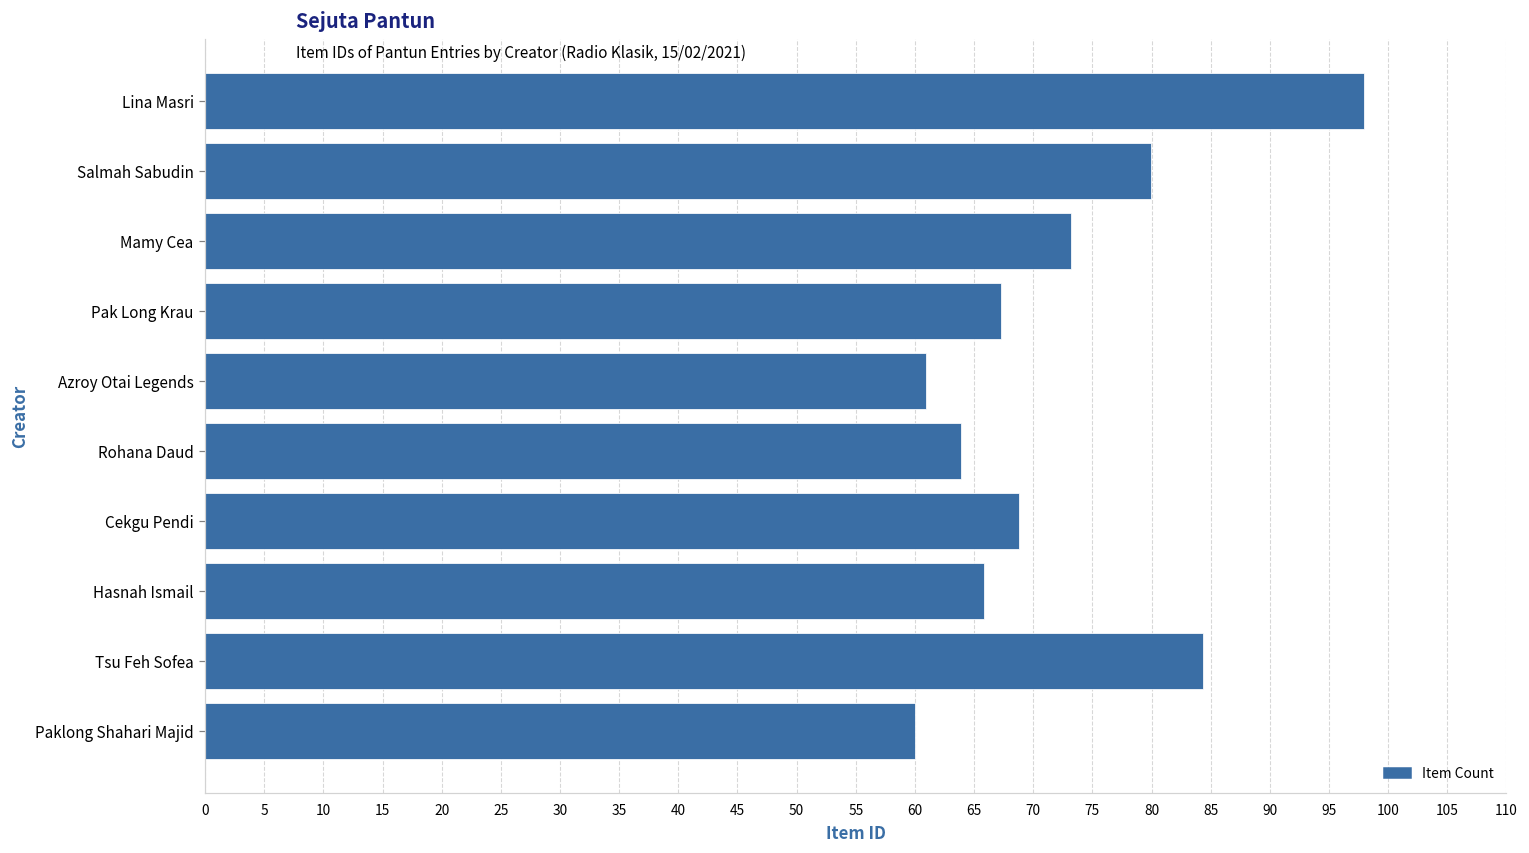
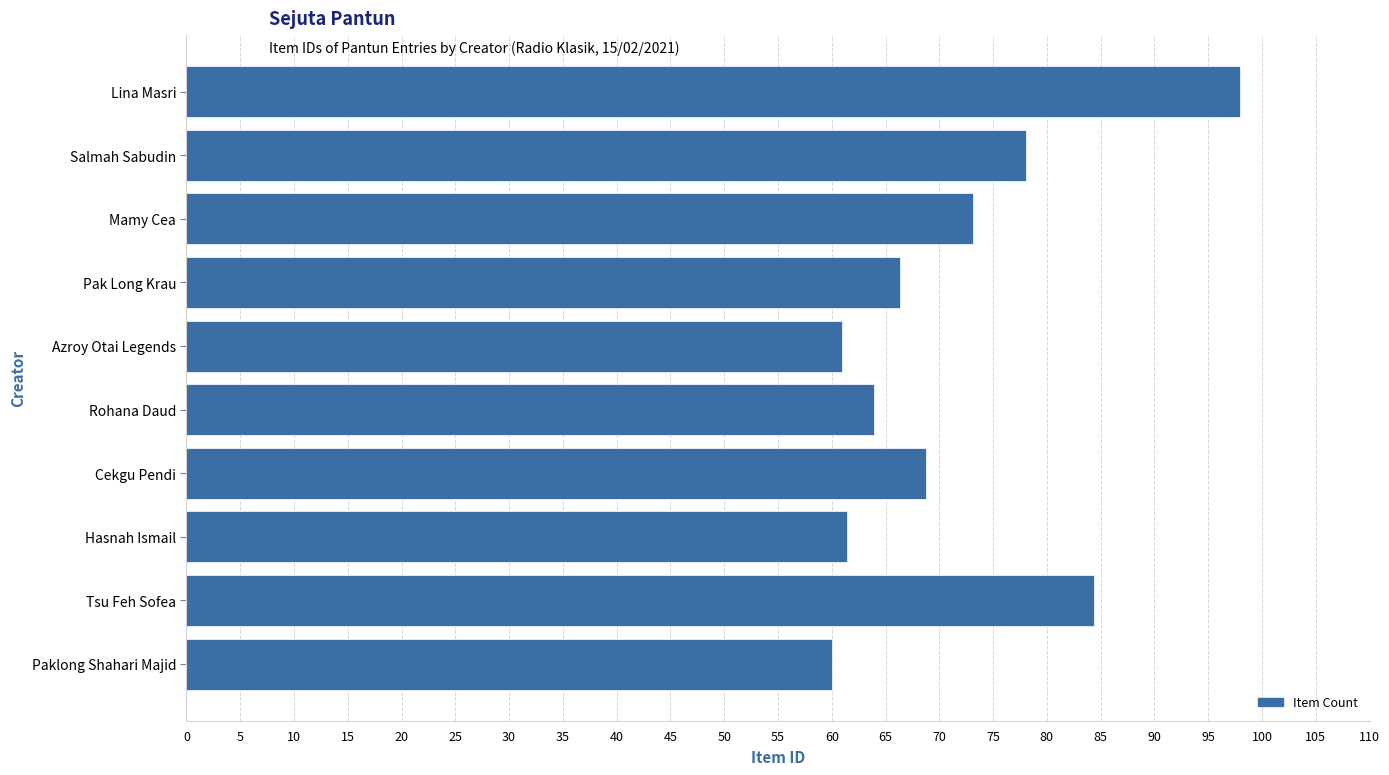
  {
    "Lina Masri": 98.0,
-   "Salmah Sabudin": 80.0,
+   "Salmah Sabudin": 78.0,
    "Mamy Cea": 73.2,
-   "Pak Long Krau": 67.3,
+   "Pak Long Krau": 66.3,
    "Azroy Otai Legends": 61.0,
    "Rohana Daud": 63.9,
    "Cekgu Pendi": 68.8,
-   "Hasnah Ismail": 65.8,
+   "Hasnah Ismail": 61.5,
    "Tsu Feh Sofea": 84.4,
    "Paklong Shahari Majid": 60.0
  }
